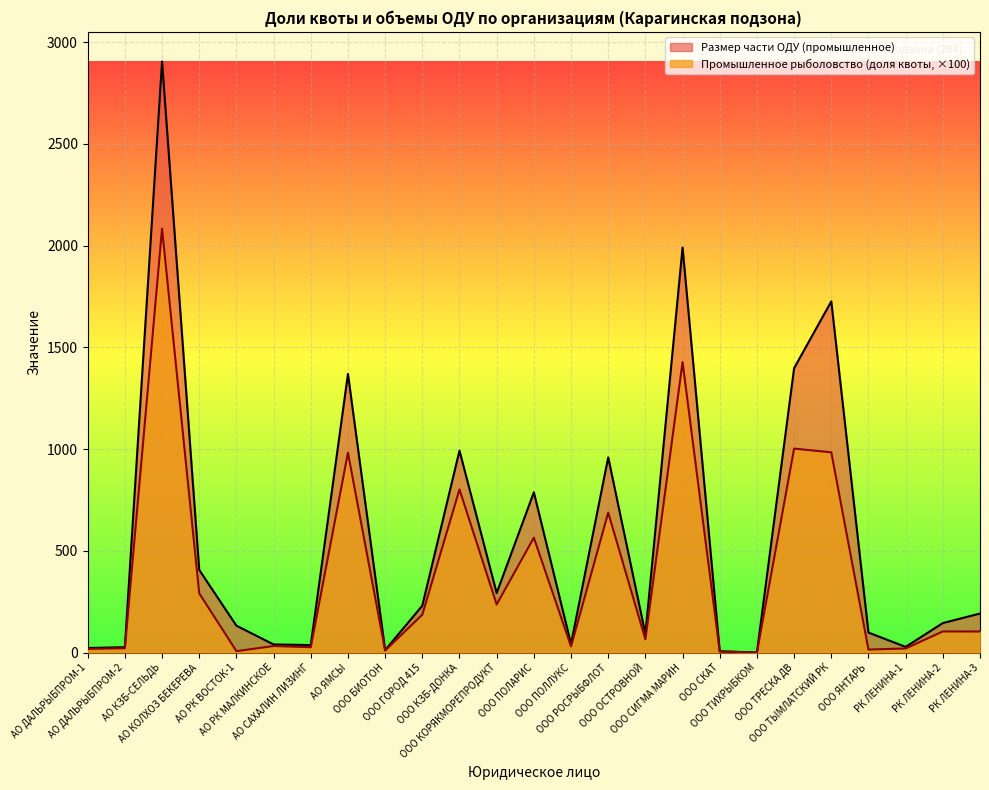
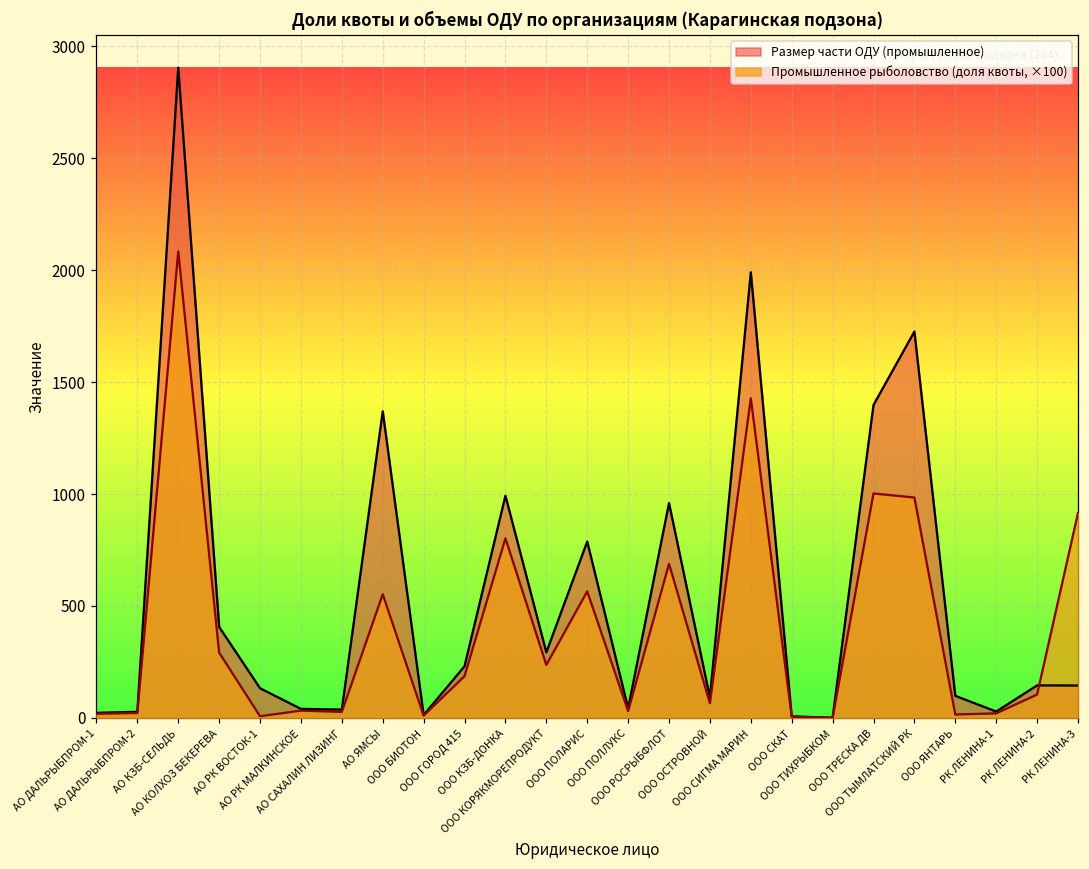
  {
    "Размер части ОДУ (промышленное)": {
      "АО КЗБ-СЕЛЬДЬ": 2910,
      "АО КОЛХОЗ БЕКЕРЕВА": 410,
      "АО РК ВОСТОК-1": 130,
      "АО ЯМСЫ": 1370,
      "ООО ГОРОД 415": 230,
      "ООО КЗБ-ДОНКА": 990,
      "ООО КОРЯКМОРЕПРОДУКТ": 290,
      "ООО ПОЛАРИС": 790,
      "ООО РОСРЫБФЛОТ": 960,
      "ООО ОСТРОВНОЙ": 90,
      "ООО СИГМА МАРИН": 1990,
      "ООО ТРЕСКА ДВ": 1400,
      "ООО ТЫМЛАТСКИЙ РК": 1730,
      "ООО ЯНТАРЬ": 100,
      "РК ЛЕНИНА-2": 150,
-     "РК ЛЕНИНА-3": 190
+     "РК ЛЕНИНА-3": 140
    },
    "Промышленное рыболовство (доля квоты, ×100)": {
      "АО КЗБ-СЕЛЬДЬ": 2080,
      "АО КОЛХОЗ БЕКЕРЕВА": 290,
      "АО РК ВОСТОК-1": 10,
-     "АО ЯМСЫ": 980,
+     "АО ЯМСЫ": 550,
      "ООО ГОРОД 415": 190,
      "ООО КЗБ-ДОНКА": 800,
      "ООО КОРЯКМОРЕПРОДУКТ": 240,
      "ООО ПОЛАРИС": 570,
      "ООО РОСРЫБФЛОТ": 690,
      "ООО ОСТРОВНОЙ": 70,
      "ООО СИГМА МАРИН": 1430,
      "ООО ТРЕСКА ДВ": 1000,
      "ООО ТЫМЛАТСКИЙ РК": 980,
      "ООО ЯНТАРЬ": 20,
      "РК ЛЕНИНА-2": 100,
-     "РК ЛЕНИНА-3": 100
+     "РК ЛЕНИНА-3": 920
    }
  }
